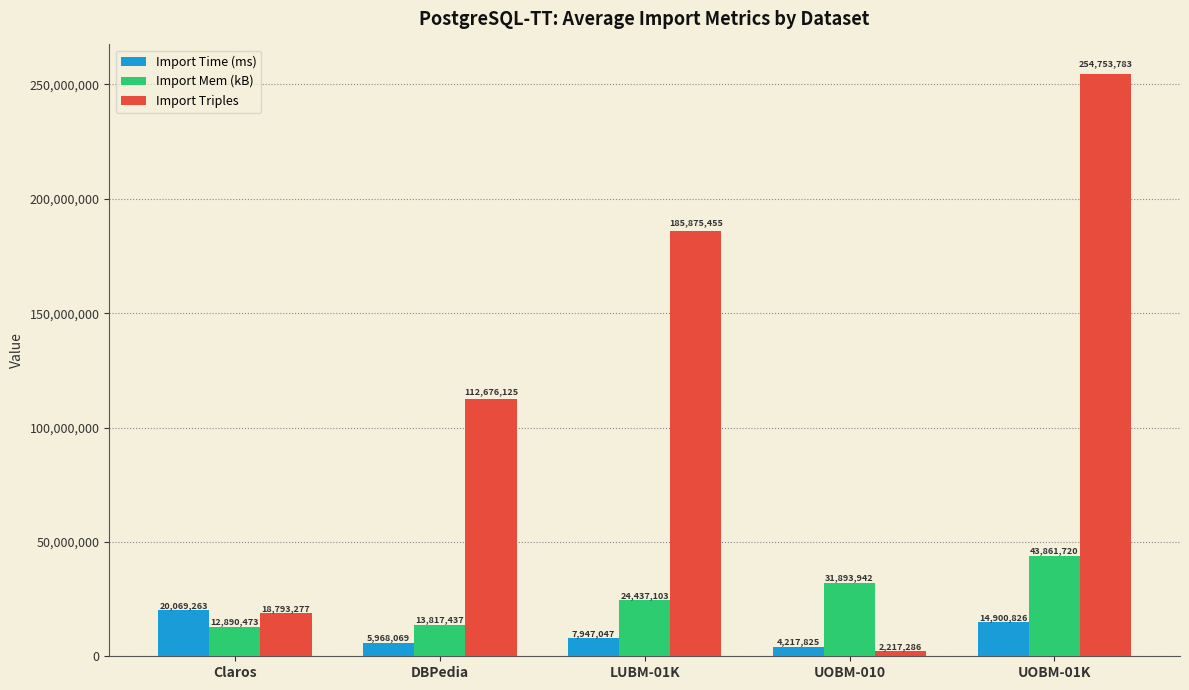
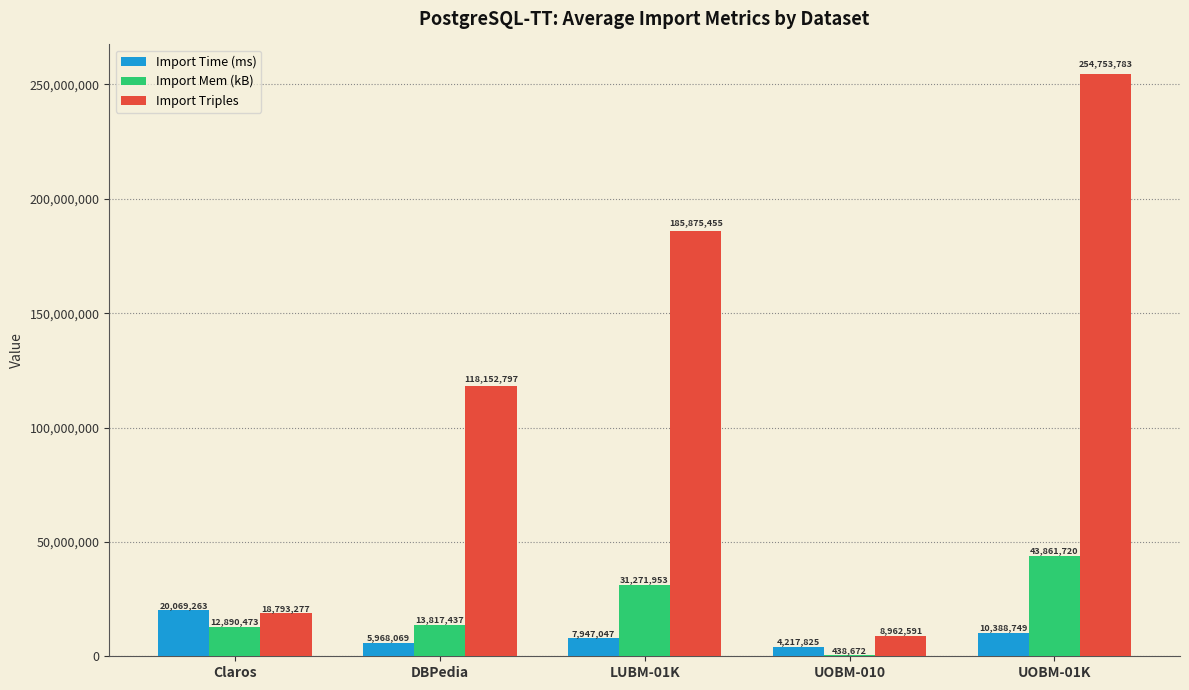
  {
    "Import Time (ms)": {
      "Claros": "20,069,263",
      "DBPedia": "5,968,069",
      "LUBM-01K": "7,947,047",
      "UOBM-010": "4,217,825",
-     "UOBM-01K": "14,900,826"
+     "UOBM-01K": "10,388,749"
    },
    "Import Mem (kB)": {
      "Claros": "12,890,473",
      "DBPedia": "13,817,437",
-     "LUBM-01K": "24,437,103",
-     "UOBM-010": "31,893,942",
+     "LUBM-01K": "31,271,953",
+     "UOBM-010": "438,672",
      "UOBM-01K": "43,861,720"
    },
    "Import Triples": {
      "Claros": "18,793,277",
-     "DBPedia": "112,676,125",
+     "DBPedia": "118,152,797",
      "LUBM-01K": "185,875,455",
-     "UOBM-010": "2,217,286",
+     "UOBM-010": "8,962,591",
      "UOBM-01K": "254,753,783"
    }
  }
